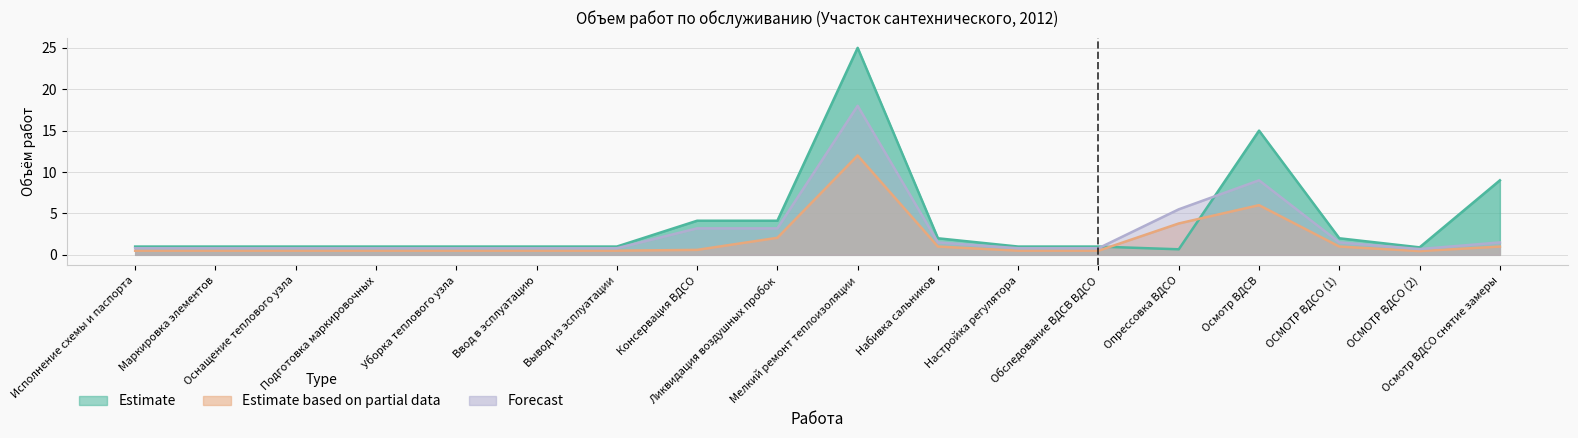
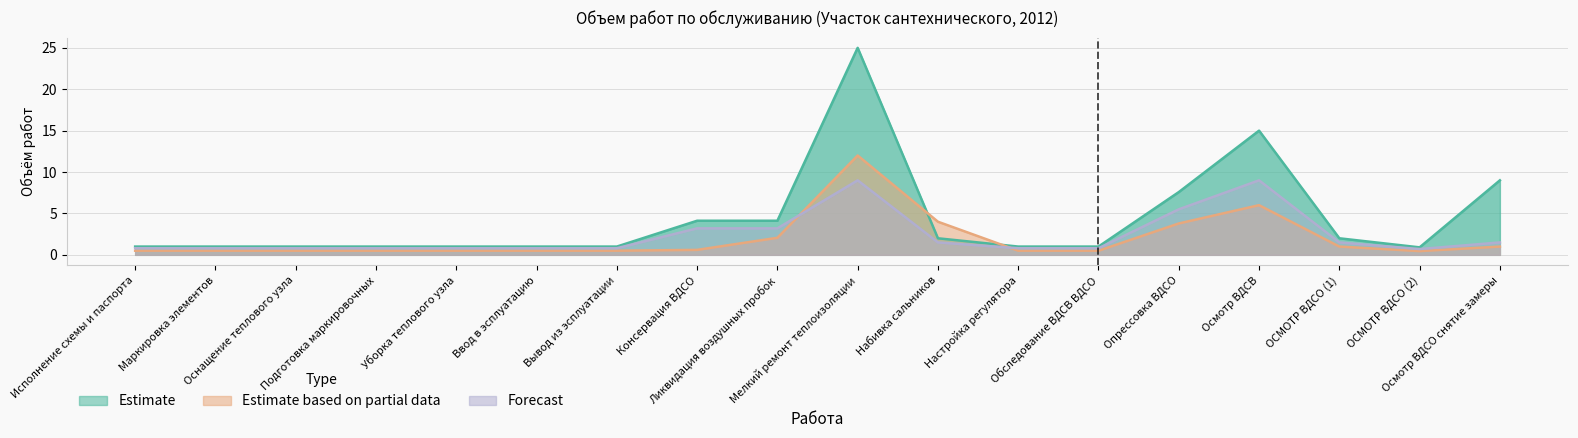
  {
    "Estimate": {
      "Консервация ВДСО": 4,
      "Ликвидация воздушных пробок": 4,
      "Мелкий ремонт теплоизоляции": 25,
      "Набивка сальников": 2,
-     "Опрессовка ВДСО": 1,
+     "Опрессовка ВДСО": 8,
      "Осмотр ВДСВ": 15,
      "ОСМОТР ВДСО (1)": 2,
      "Осмотр ВДСО снятие замеры": 9
    },
    "Estimate based on partial data": {
      "Консервация ВДСО": 1,
      "Ликвидация воздушных пробок": 2,
      "Мелкий ремонт теплоизоляции": 12,
-     "Набивка сальников": 1,
+     "Набивка сальников": 4,
      "Опрессовка ВДСО": 4,
      "Осмотр ВДСВ": 6,
      "ОСМОТР ВДСО (1)": 1,
      "Осмотр ВДСО снятие замеры": 1
    },
    "Forecast": {
      "Консервация ВДСО": 3,
      "Ликвидация воздушных пробок": 3,
-     "Мелкий ремонт теплоизоляции": 18,
+     "Мелкий ремонт теплоизоляции": 9,
      "Набивка сальников": 2,
      "Опрессовка ВДСО": 6,
      "Осмотр ВДСВ": 9,
      "ОСМОТР ВДСО (1)": 2,
      "Осмотр ВДСО снятие замеры": 2
    }
  }
